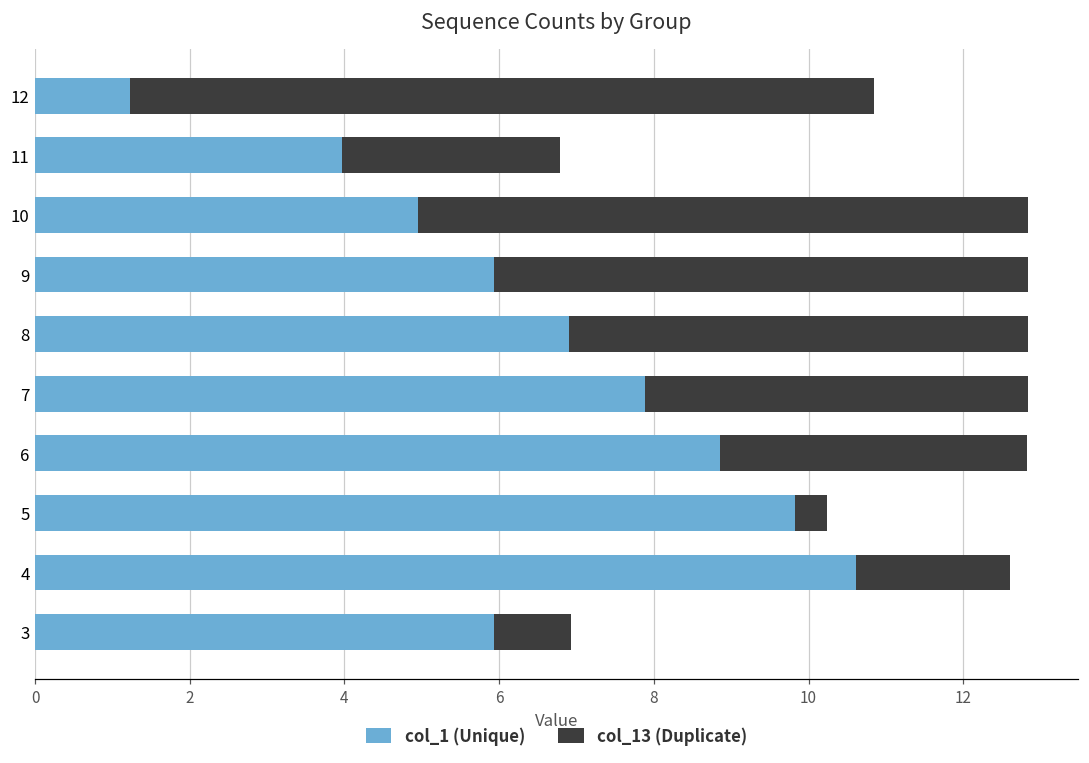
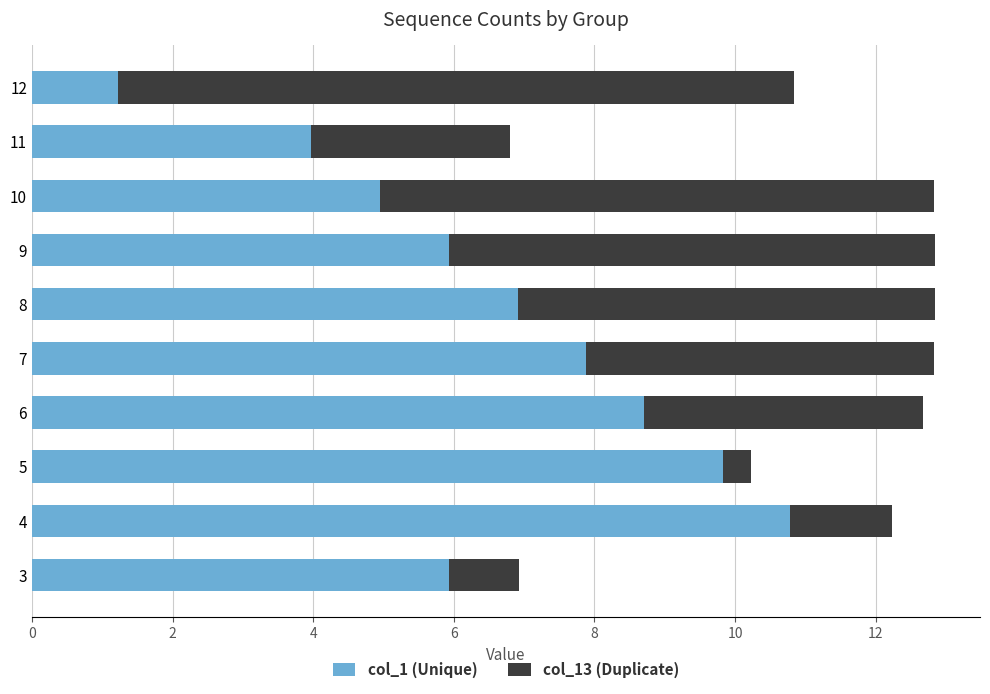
  {
    "col_1 (Unique)": {
      "12": 1.2,
      "11": 4.0,
      "10": 5.0,
      "9": 5.9,
      "8": 6.9,
      "7": 7.9,
-     "6": 8.9,
+     "6": 8.7,
      "5": 9.8,
-     "4": 10.6,
+     "4": 10.8,
      "3": 5.9
    },
    "col_13 (Duplicate)": {
      "12": 9.6,
      "11": 2.8,
      "10": 7.9,
      "9": 6.9,
      "8": 5.9,
      "7": 5.0,
      "6": 4.0,
      "5": 0.4,
-     "4": 2.0,
+     "4": 1.4,
      "3": 1.0
    }
  }
